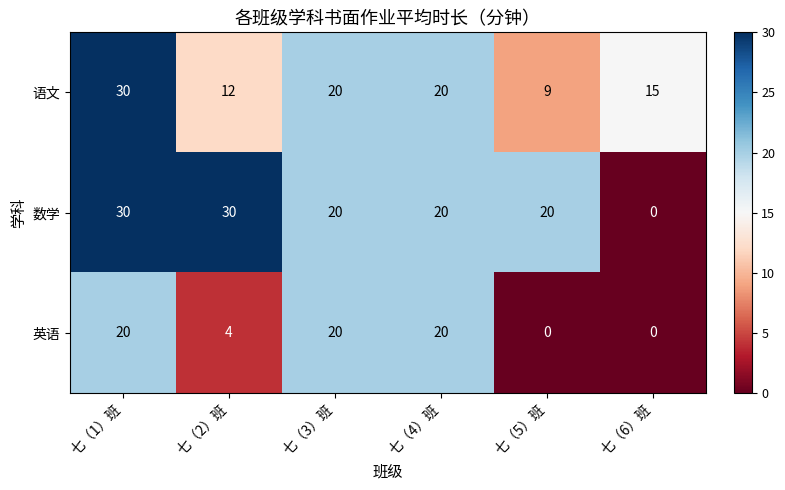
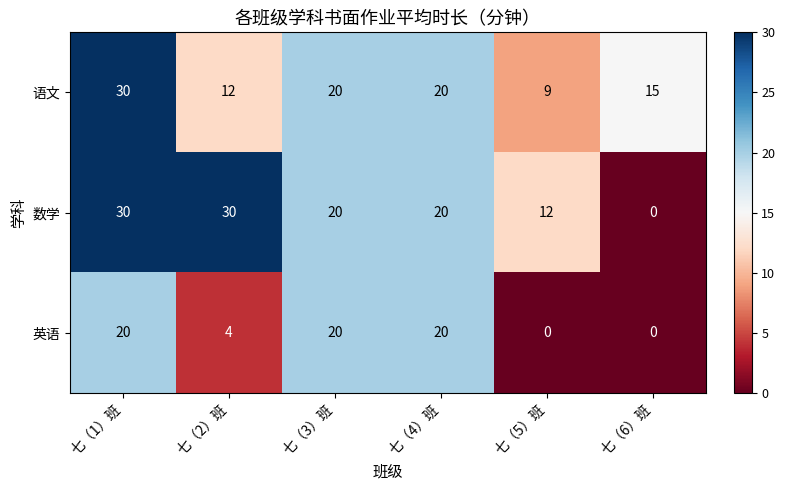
  {
    "语文": {
      "七（1）班": 30,
      "七（2）班": 12,
      "七（3）班": 20,
      "七（4）班": 20,
      "七（5）班": 9,
      "七（6）班": 15
    },
    "数学": {
      "七（1）班": 30,
      "七（2）班": 30,
      "七（3）班": 20,
      "七（4）班": 20,
-     "七（5）班": 20,
+     "七（5）班": 12,
      "七（6）班": 0
    },
    "英语": {
      "七（1）班": 20,
      "七（2）班": 4,
      "七（3）班": 20,
      "七（4）班": 20,
      "七（5）班": 0,
      "七（6）班": 0
    }
  }
